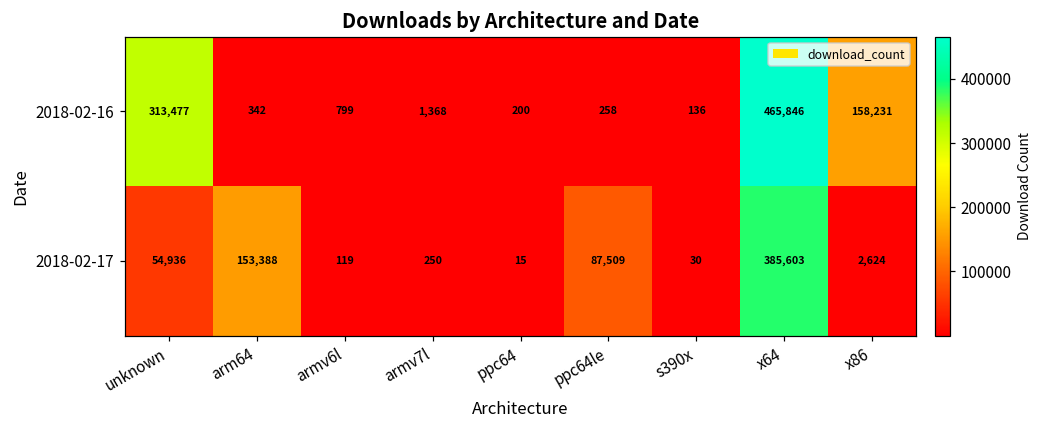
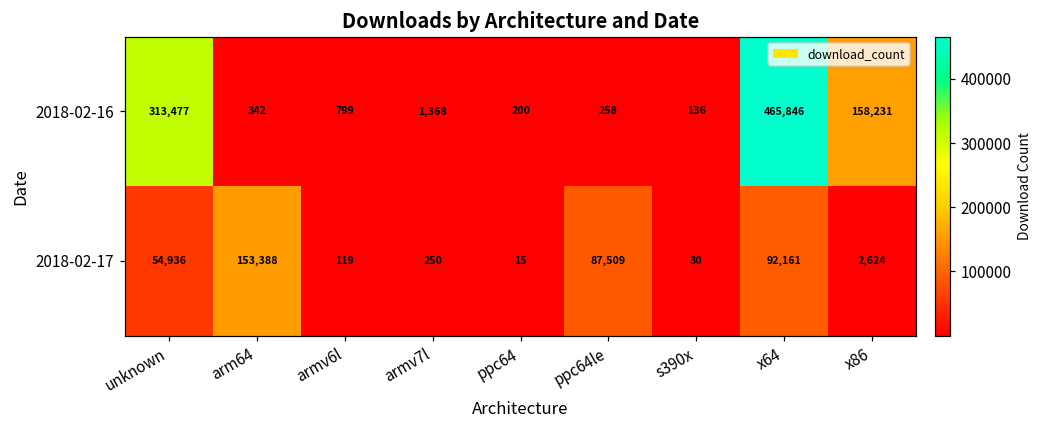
  {
    "2018-02-16": {
      "unknown": "313,477",
      "arm64": "342",
      "armv6l": "799",
      "armv7l": "1,368",
      "ppc64": "200",
      "ppc64le": "258",
      "s390x": "136",
      "x64": "465,846",
      "x86": "158,231"
    },
    "2018-02-17": {
      "unknown": "54,936",
      "arm64": "153,388",
      "armv6l": "119",
      "armv7l": "250",
      "ppc64": "15",
      "ppc64le": "87,509",
      "s390x": "30",
-     "x64": "385,603",
+     "x64": "92,161",
      "x86": "2,624"
    }
  }
